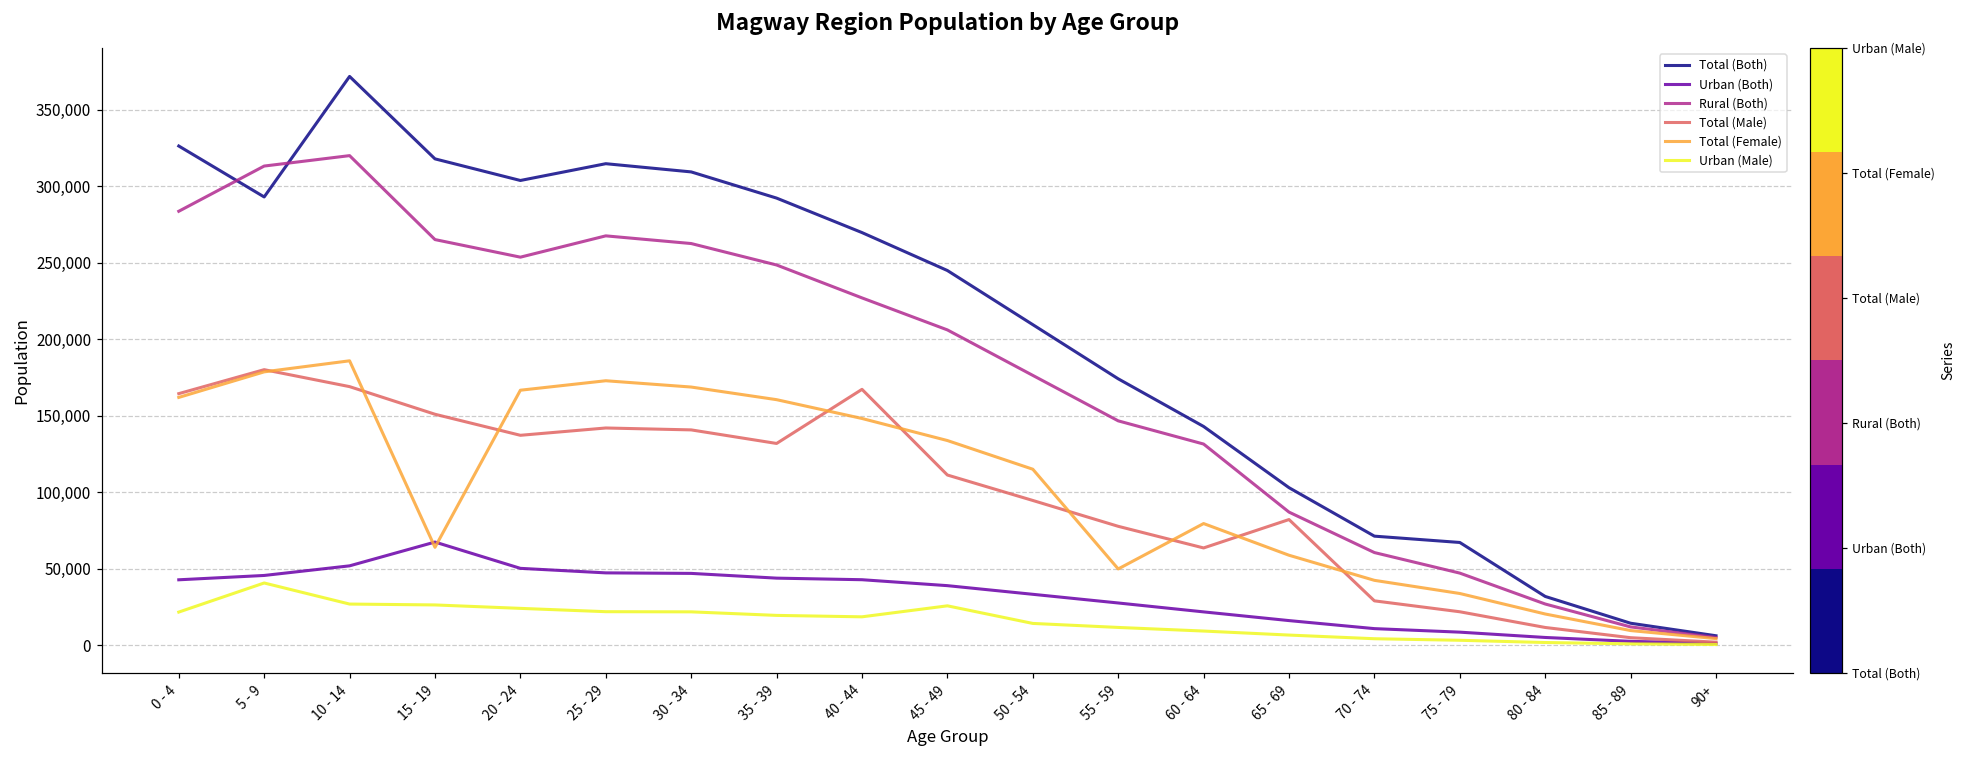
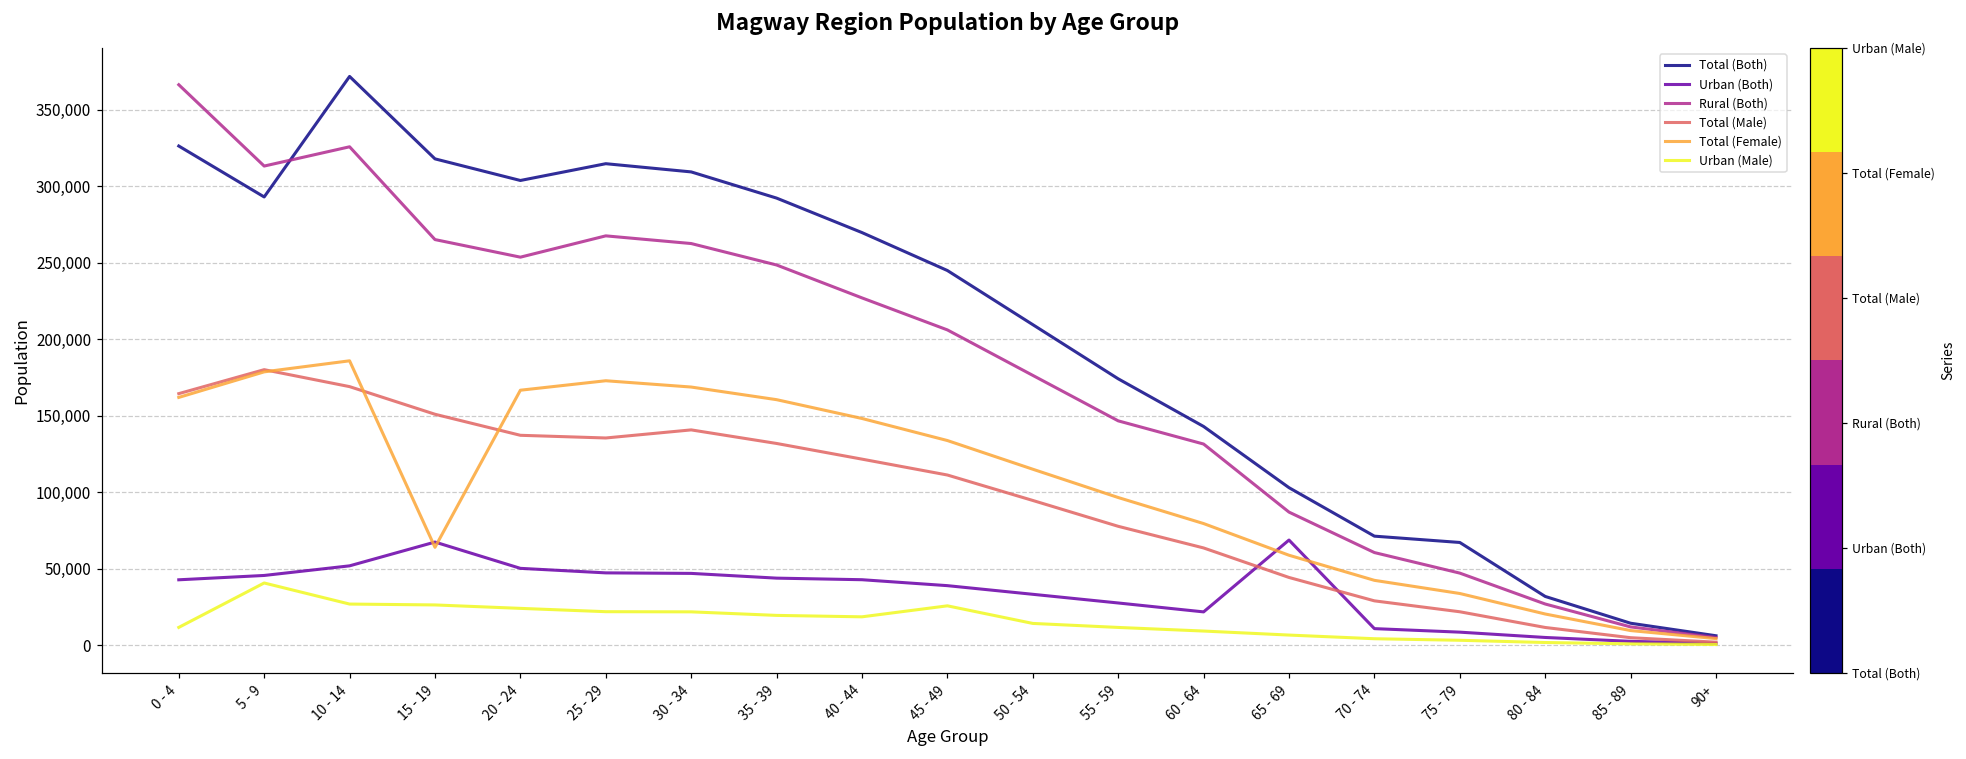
  {
    "Total (Both)": {
      "0 - 4": "326,000",
      "5 - 9": "293,000",
      "10 - 14": "372,000",
      "15 - 19": "318,000",
      "20 - 24": "304,000",
      "25 - 29": "315,000",
      "30 - 34": "309,000",
      "35 - 39": "292,000",
      "40 - 44": "270,000",
      "45 - 49": "245,000",
      "50 - 54": "209,000",
      "55 - 59": "174,000",
      "60 - 64": "143,000",
      "65 - 69": "103,000",
      "70 - 74": "71,000",
      "75 - 79": "67,000",
      "80 - 84": "32,000",
      "85 - 89": "14,000"
    },
    "Urban (Both)": {
      "0 - 4": "43,000",
      "5 - 9": "45,000",
      "10 - 14": "52,000",
      "15 - 19": "67,000",
      "20 - 24": "50,000",
      "25 - 29": "47,000",
      "30 - 34": "47,000",
      "35 - 39": "44,000",
      "40 - 44": "43,000",
      "45 - 49": "39,000",
      "50 - 54": "33,000",
      "55 - 59": "27,000",
      "60 - 64": "22,000",
-     "65 - 69": "16,000",
+     "65 - 69": "69,000",
      "70 - 74": "11,000",
      "75 - 79": "8,000",
      "80 - 84": "5,000"
    },
    "Rural (Both)": {
-     "0 - 4": "284,000",
+     "0 - 4": "366,000",
      "5 - 9": "313,000",
-     "10 - 14": "320,000",
+     "10 - 14": "326,000",
      "15 - 19": "265,000",
      "20 - 24": "254,000",
      "25 - 29": "268,000",
      "30 - 34": "262,000",
      "35 - 39": "248,000",
      "40 - 44": "227,000",
      "45 - 49": "206,000",
      "50 - 54": "176,000",
      "55 - 59": "147,000",
      "60 - 64": "131,000",
      "65 - 69": "87,000",
      "70 - 74": "60,000",
      "75 - 79": "47,000",
      "80 - 84": "27,000",
      "85 - 89": "12,000"
    },
    "Total (Male)": {
      "0 - 4": "164,000",
      "10 - 14": "169,000",
      "15 - 19": "151,000",
      "20 - 24": "137,000",
-     "25 - 29": "142,000",
+     "25 - 29": "135,000",
      "30 - 34": "141,000",
      "35 - 39": "132,000",
-     "40 - 44": "167,000",
+     "40 - 44": "122,000",
      "45 - 49": "111,000",
      "50 - 54": "95,000",
      "55 - 59": "78,000",
      "60 - 64": "63,000",
-     "65 - 69": "82,000",
+     "65 - 69": "44,000",
      "70 - 74": "29,000",
      "75 - 79": "22,000",
      "80 - 84": "11,000",
      "85 - 89": "5,000"
    },
    "Total (Female)": {
      "0 - 4": "162,000",
      "10 - 14": "186,000",
      "15 - 19": "64,000",
      "20 - 24": "167,000",
      "25 - 29": "173,000",
      "30 - 34": "169,000",
      "35 - 39": "160,000",
      "40 - 44": "148,000",
      "45 - 49": "134,000",
      "50 - 54": "115,000",
-     "55 - 59": "50,000",
+     "55 - 59": "96,000",
      "60 - 64": "79,000",
      "65 - 69": "59,000",
      "70 - 74": "42,000",
      "75 - 79": "34,000",
      "80 - 84": "20,000",
      "85 - 89": "9,000"
    },
    "Urban (Male)": {
-     "0 - 4": "22,000",
+     "0 - 4": "12,000",
      "5 - 9": "41,000",
      "10 - 14": "27,000",
      "15 - 19": "26,000",
      "20 - 24": "24,000",
      "25 - 29": "22,000",
      "30 - 34": "22,000",
      "35 - 39": "19,000",
      "40 - 44": "18,000",
      "45 - 49": "26,000",
      "50 - 54": "14,000",
      "55 - 59": "12,000",
      "60 - 64": "9,000",
      "65 - 69": "7,000",
      "70 - 74": "4,000",
      "75 - 79": "3,000",
      "80 - 84": "2,000"
    }
  }
